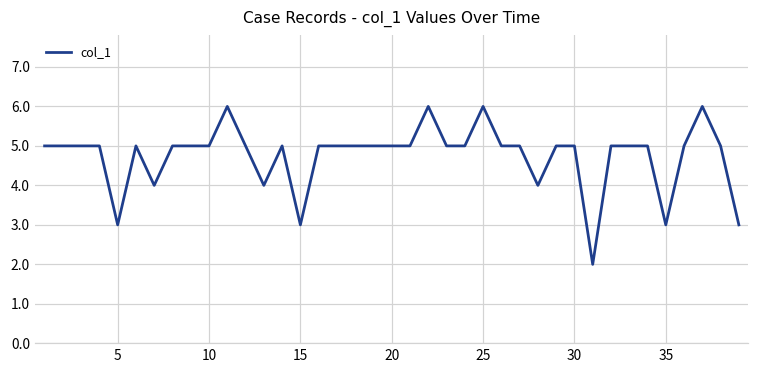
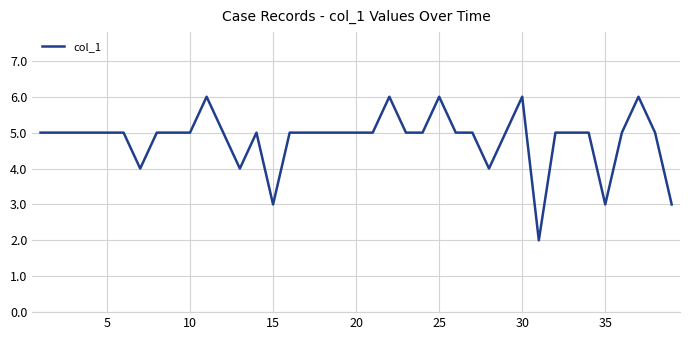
  {
-   "5": 3,
+   "5": 5,
    "10": 5,
    "15": 3,
    "20": 5,
    "25": 6,
-   "30": 5,
+   "30": 6,
    "35": 3
  }
